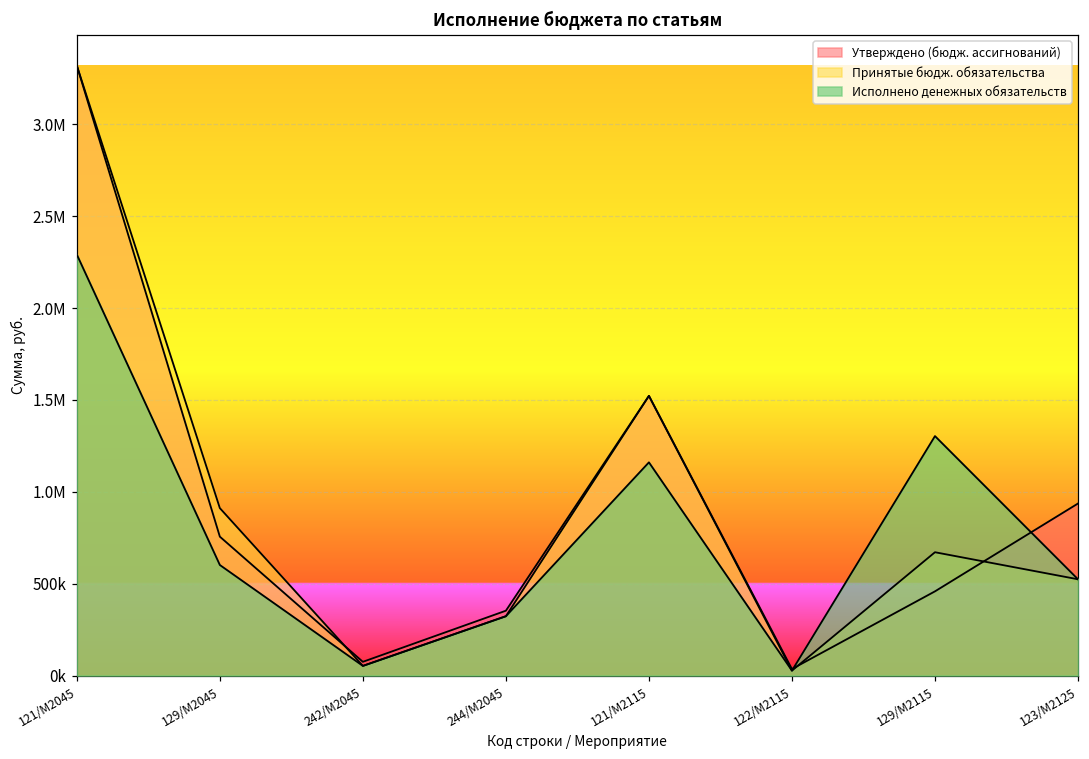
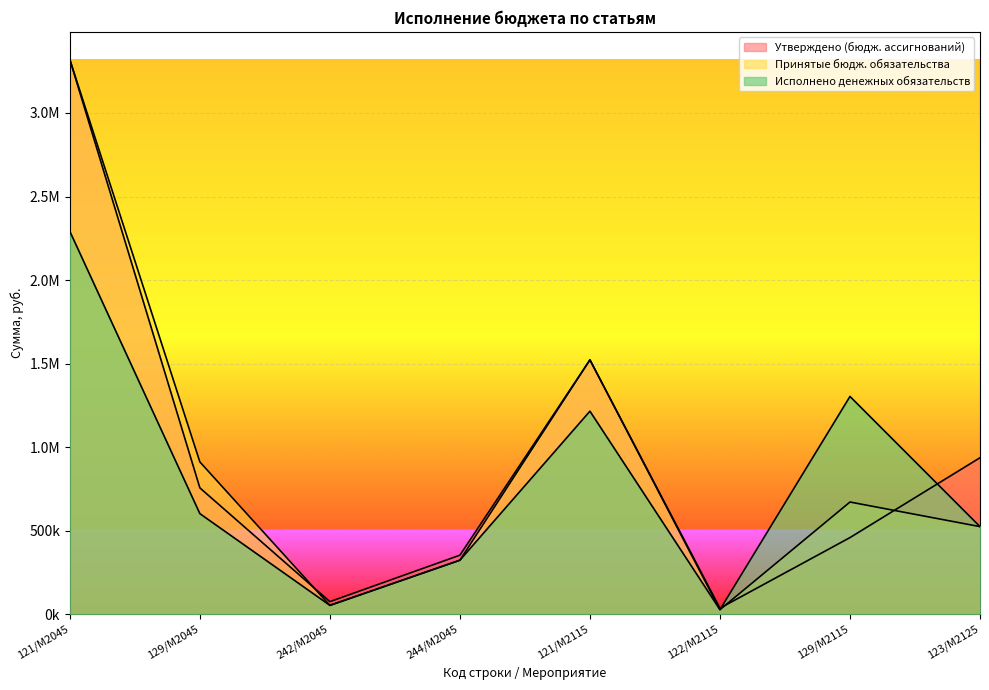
  {
    "Утверждено (бюдж. ассигнований)": {
      "129/М2045": 760000,
      "242/М2045": 80000,
      "244/М2045": 350000,
      "129/М2115": 460000,
      "123/М2125": 940000
    },
    "Принятые бюдж. обязательства": {
      "129/М2045": 910000,
      "129/М2115": 670000
    },
    "Исполнено денежных обязательств": {
      "121/М2045": 2290000,
      "129/М2045": 600000,
-     "121/М2115": 1160000,
+     "121/М2115": 1220000,
      "129/М2115": 1300000
    }
  }
